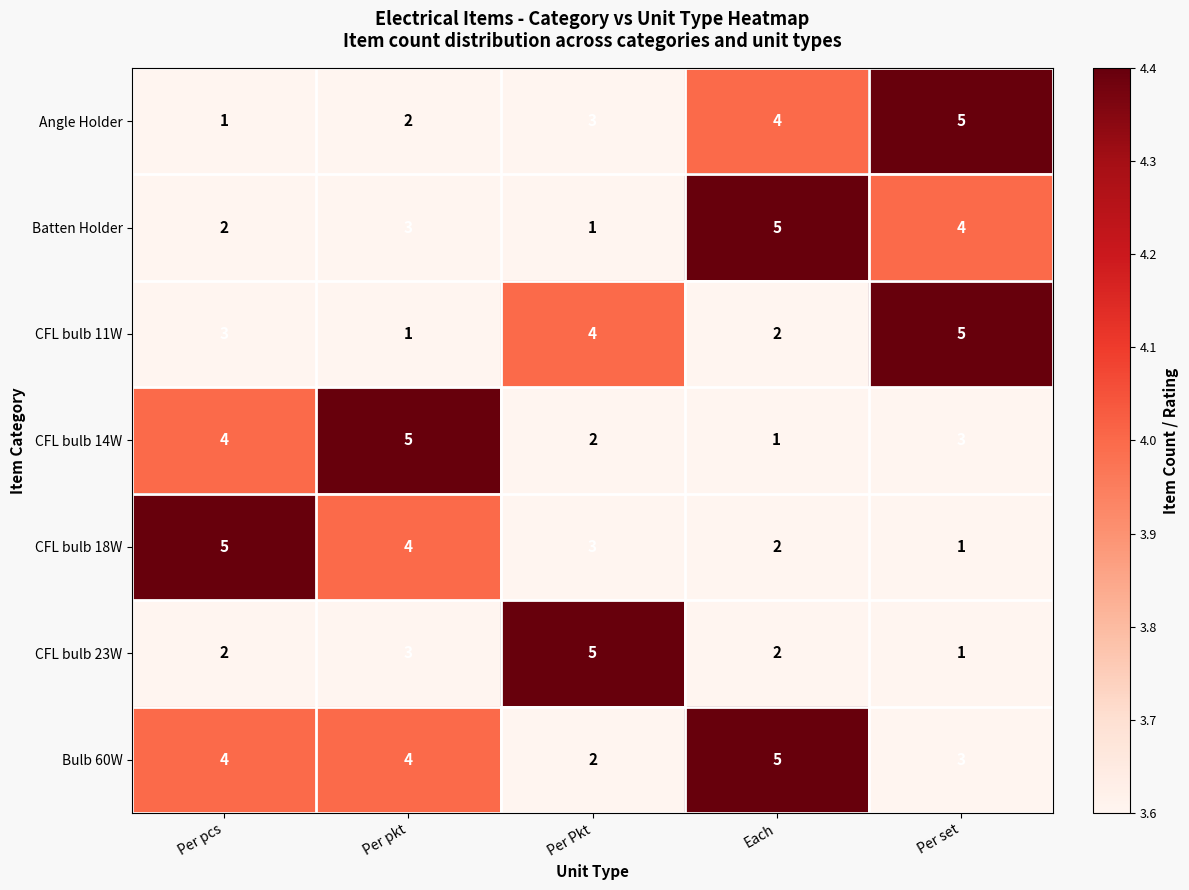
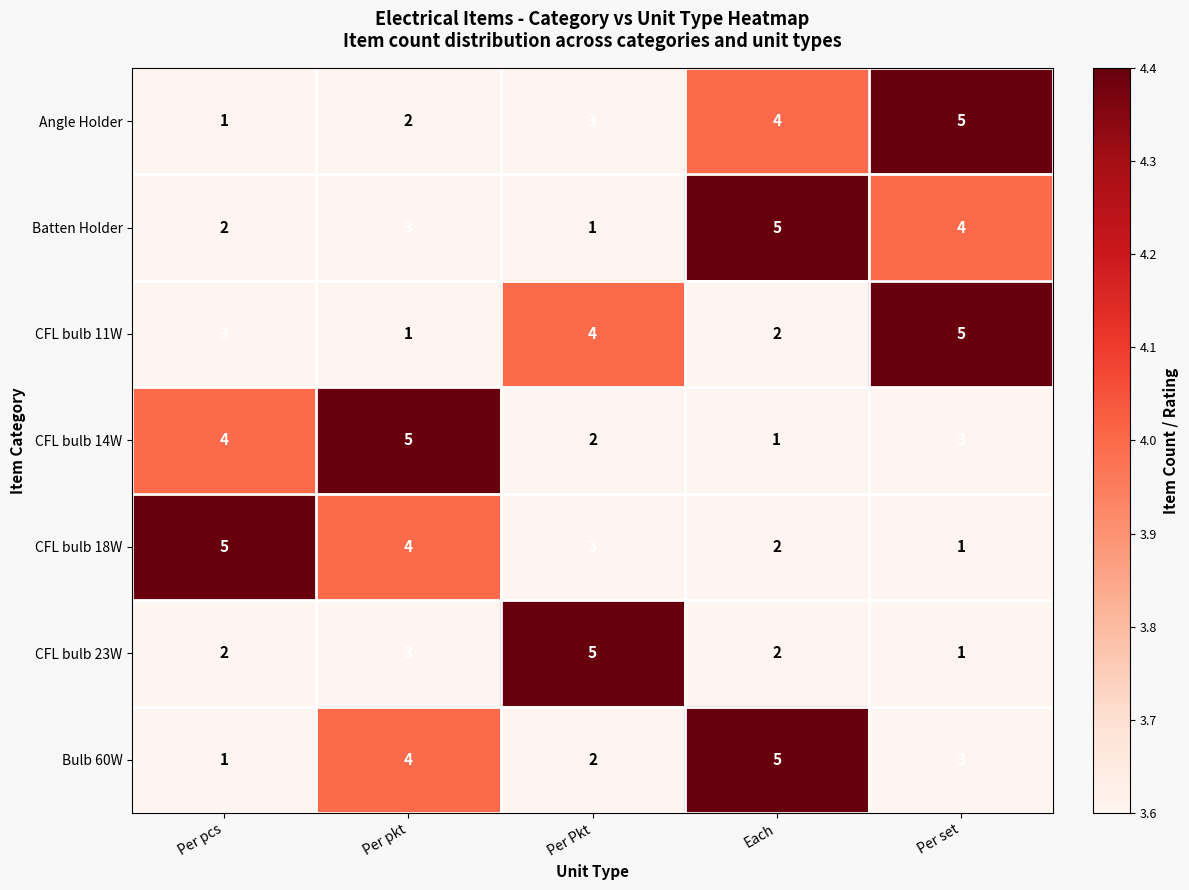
  {
    "Angle Holder": {
      "Per pcs": 1,
      "Per pkt": 2,
      "Each": 4,
      "Per set": 5
    },
    "Batten Holder": {
      "Per pcs": 2,
      "Per Pkt": 1,
      "Each": 5,
      "Per set": 4
    },
    "CFL bulb 11W": {
      "Per pkt": 1,
      "Per Pkt": 4,
      "Each": 2,
      "Per set": 5
    },
    "CFL bulb 14W": {
      "Per pcs": 4,
      "Per pkt": 5,
      "Per Pkt": 2,
      "Each": 1
    },
    "CFL bulb 18W": {
      "Per pcs": 5,
      "Per pkt": 4,
      "Each": 2,
      "Per set": 1
    },
    "CFL bulb 23W": {
      "Per pcs": 2,
      "Per Pkt": 5,
      "Each": 2,
      "Per set": 1
    },
    "Bulb 60W": {
-     "Per pcs": 4,
+     "Per pcs": 1,
      "Per pkt": 4,
      "Per Pkt": 2,
      "Each": 5
    }
  }
